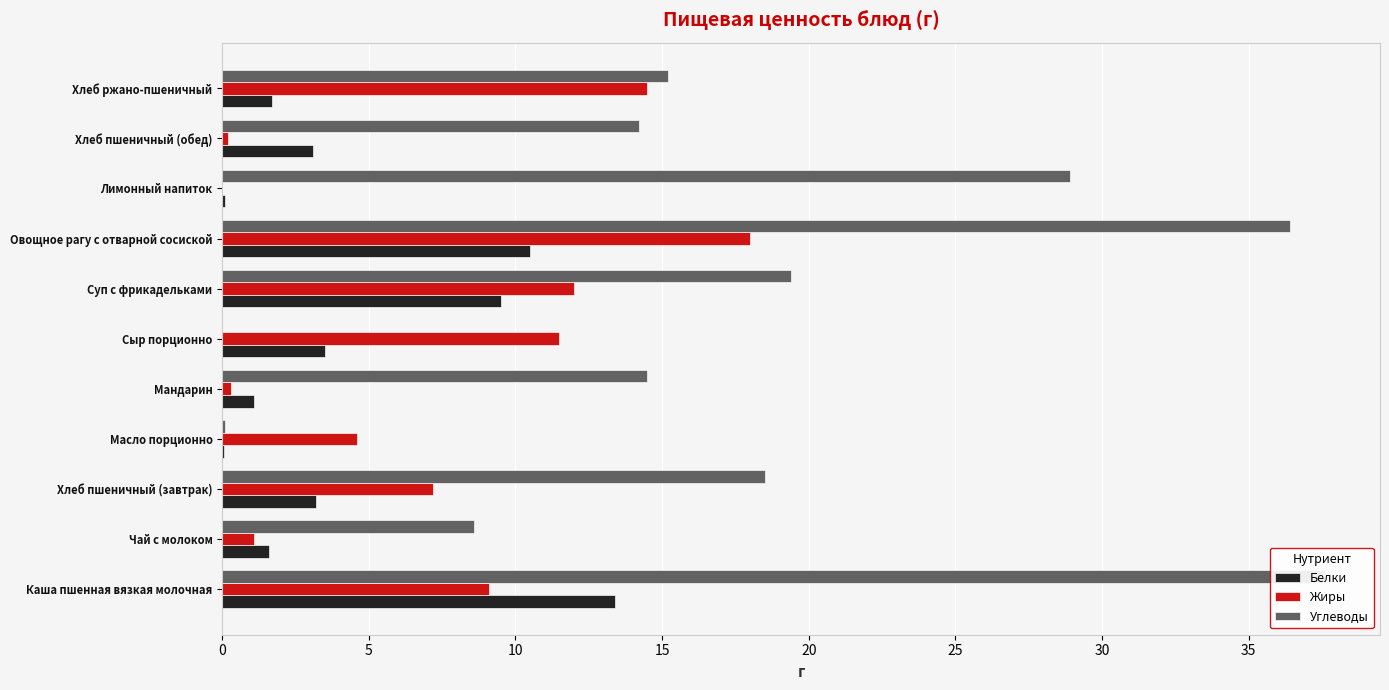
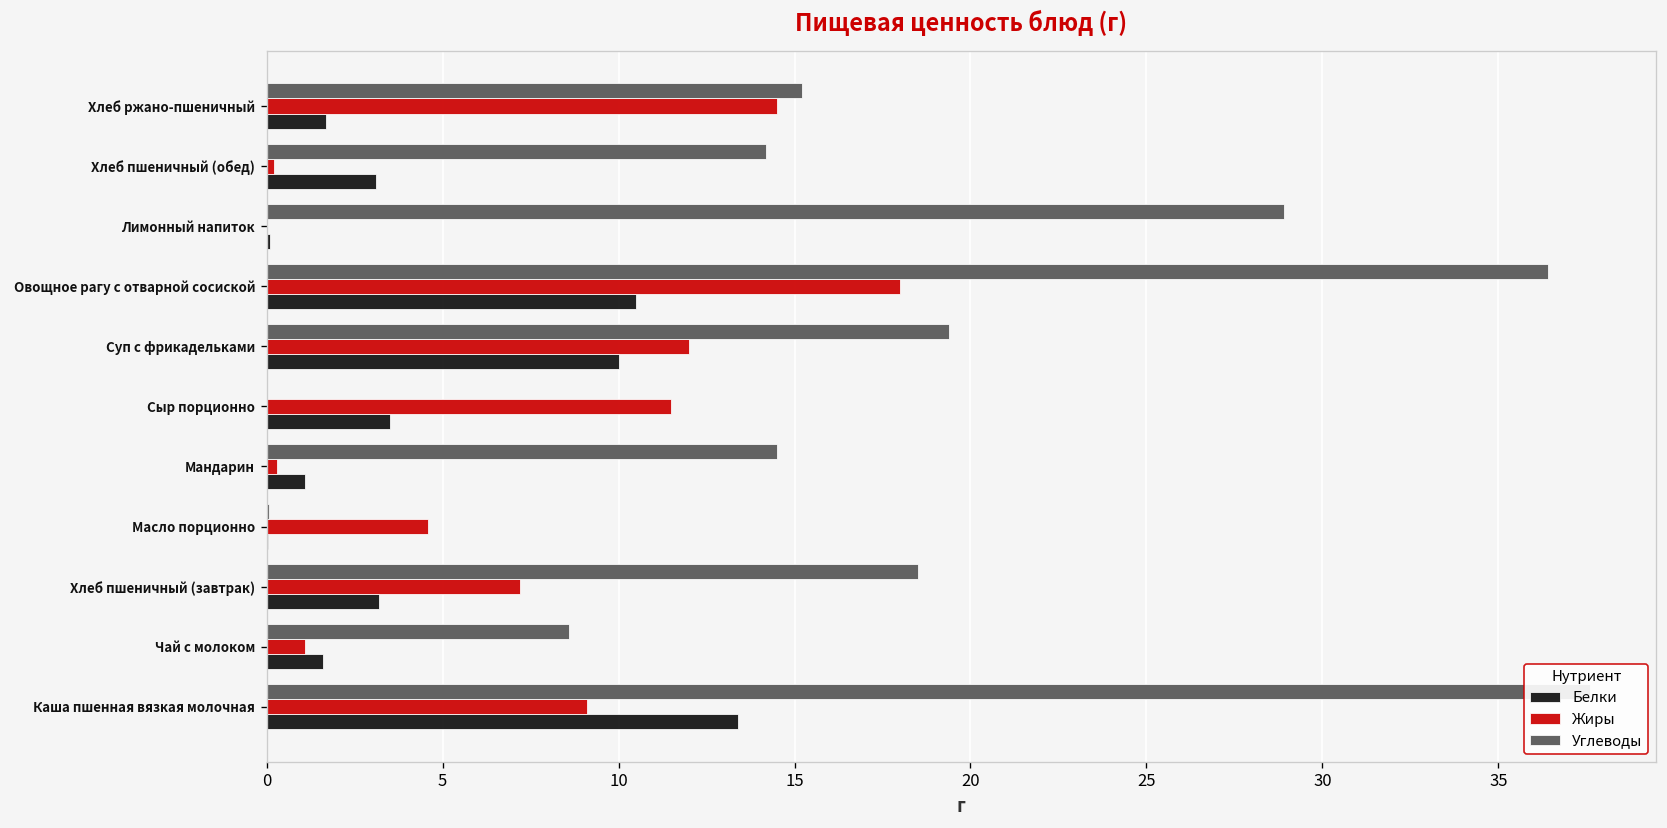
  {
    "Белки": {
      "Хлеб ржано-пшеничный": 1.7,
      "Хлеб пшеничный (обед)": 3.1,
      "Лимонный напиток": 0.1,
      "Овощное рагу с отварной сосиской": 10.5,
-     "Суп с фрикадельками": 9.5,
+     "Суп с фрикадельками": 10.0,
      "Сыр порционно": 3.5,
      "Мандарин": 1.1,
      "Хлеб пшеничный (завтрак)": 3.2,
      "Чай с молоком": 1.6,
      "Каша пшенная вязкая молочная": 13.4
    },
    "Жиры": {
      "Хлеб ржано-пшеничный": 14.5,
      "Хлеб пшеничный (обед)": 0.2,
      "Лимонный напиток": 0.0,
      "Овощное рагу с отварной сосиской": 18.0,
      "Суп с фрикадельками": 12.0,
      "Сыр порционно": 11.5,
      "Мандарин": 0.3,
      "Масло порционно": 4.6,
      "Хлеб пшеничный (завтрак)": 7.2,
      "Чай с молоком": 1.1,
      "Каша пшенная вязкая молочная": 9.1
    },
    "Углеводы": {
      "Хлеб ржано-пшеничный": 15.2,
      "Хлеб пшеничный (обед)": 14.2,
      "Лимонный напиток": 28.9,
      "Овощное рагу с отварной сосиской": 36.4,
      "Суп с фрикадельками": 19.4,
      "Сыр порционно": 0.0,
      "Мандарин": 14.5,
      "Хлеб пшеничный (завтрак)": 18.5,
      "Чай с молоком": 8.6
    }
  }
